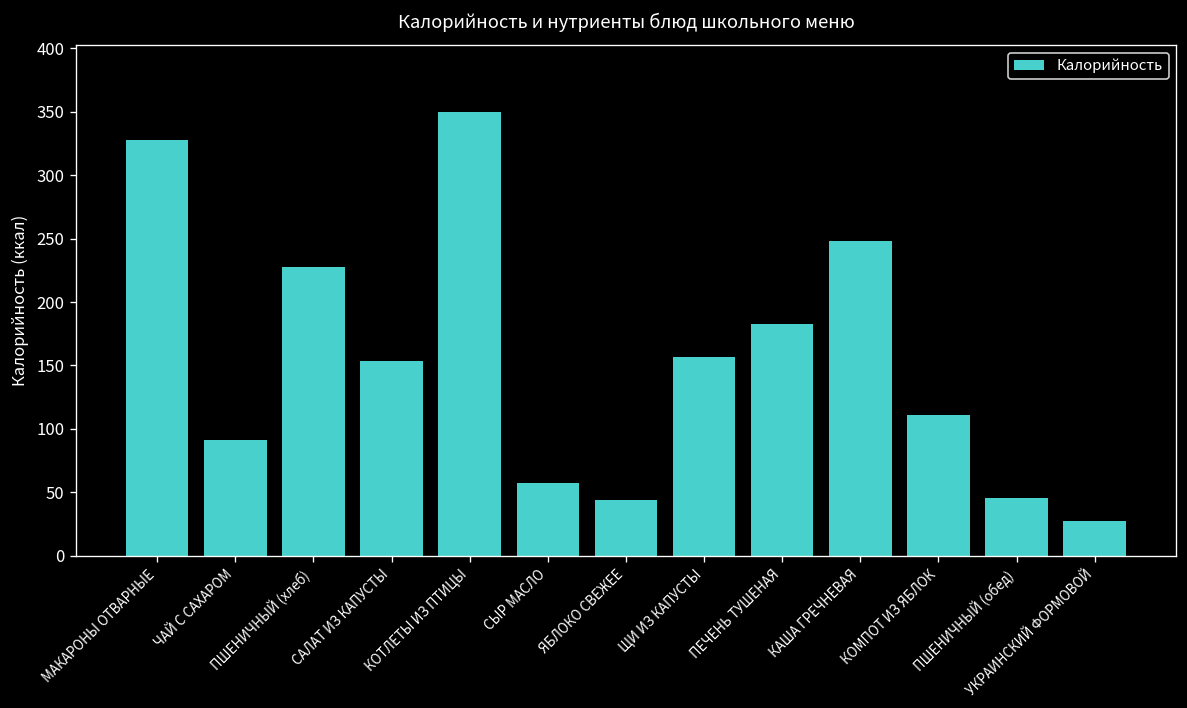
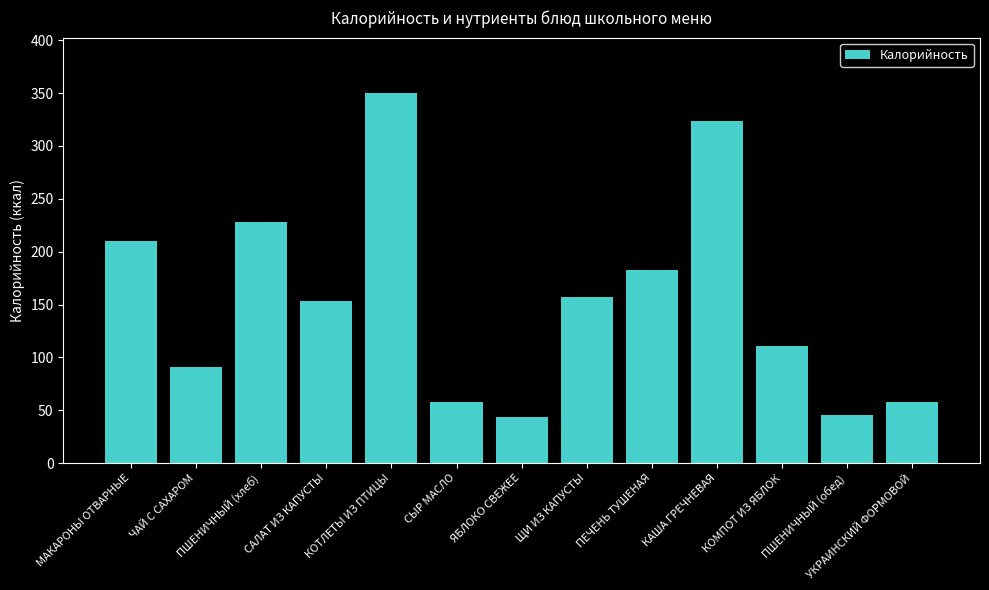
  {
-   "МАКАРОНЫ ОТВАРНЫЕ": 328,
+   "МАКАРОНЫ ОТВАРНЫЕ": 210,
    "ЧАЙ С САХАРОМ": 91,
    "ПШЕНИЧНЫЙ (хлеб)": 228,
    "САЛАТ ИЗ КАПУСТЫ": 154,
    "КОТЛЕТЫ ИЗ ПТИЦЫ": 350,
    "СЫР МАСЛО": 57,
    "ЯБЛОКО СВЕЖЕЕ": 44,
    "ЩИ ИЗ КАПУСТЫ": 157,
    "ПЕЧЕНЬ ТУШЕНАЯ": 183,
-   "КАША ГРЕЧНЕВАЯ": 248,
+   "КАША ГРЕЧНЕВАЯ": 324,
    "КОМПОТ ИЗ ЯБЛОК": 111,
    "ПШЕНИЧНЫЙ (обед)": 45,
-   "УКРАИНСКИЙ ФОРМОВОЙ": 28
+   "УКРАИНСКИЙ ФОРМОВОЙ": 58
  }
